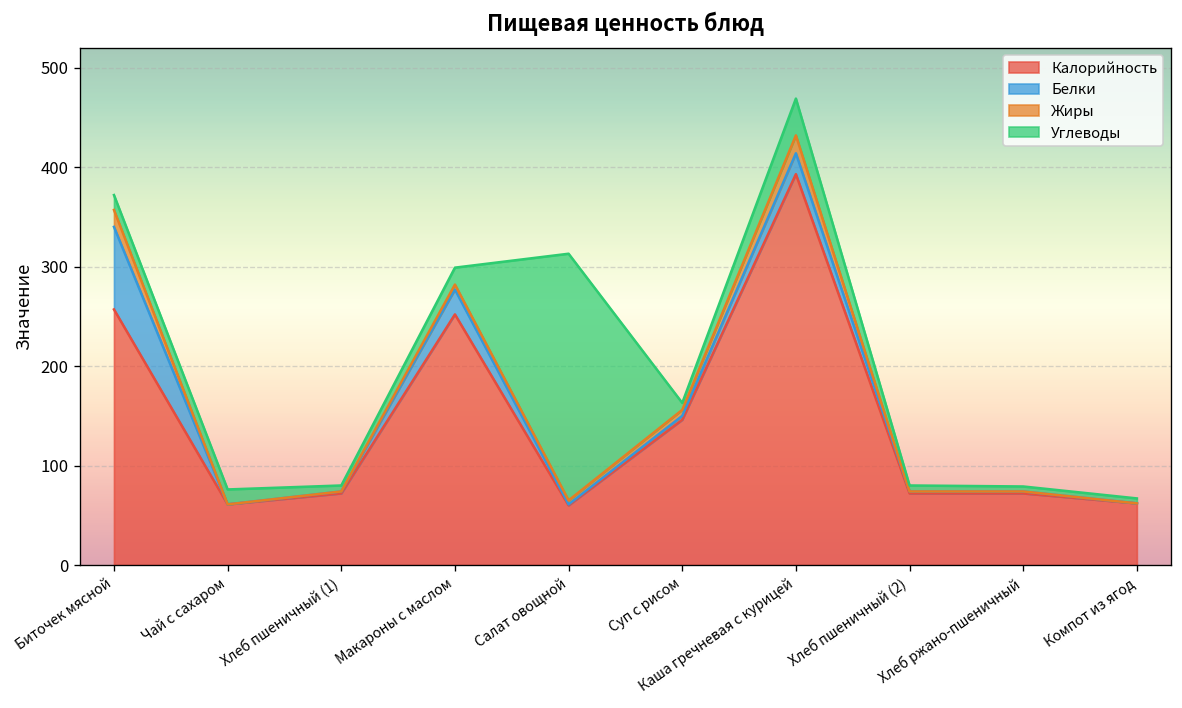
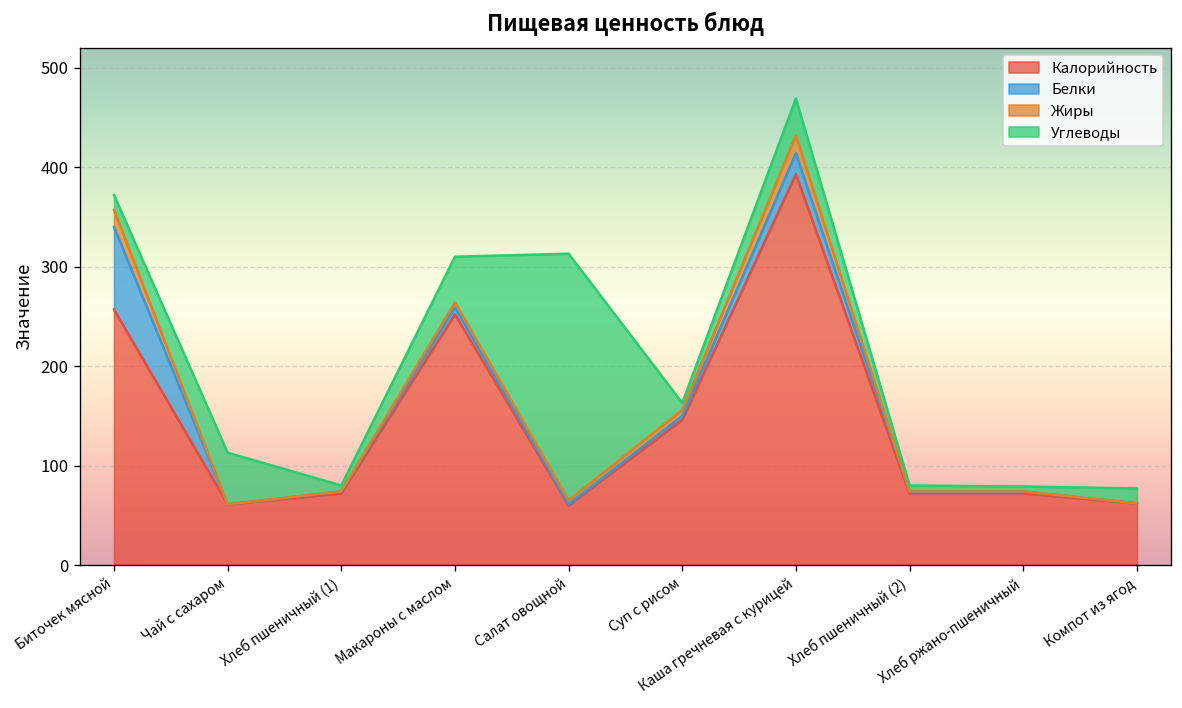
  {
    "Белки": {
      "Биточек мясной": 80,
-     "Макароны с маслом": 30,
+     "Макароны с маслом": 10,
      "Суп с рисом": 0,
      "Каша гречневая с курицей": 20
    },
    "Углеводы": {
      "Биточек мясной": 20,
-     "Чай с сахаром": 20,
+     "Чай с сахаром": 50,
      "Хлеб пшеничный (1)": 10,
-     "Макароны с маслом": 20,
+     "Макароны с маслом": 50,
      "Салат овощной": 250,
      "Суп с рисом": 10,
      "Каша гречневая с курицей": 40,
      "Хлеб пшеничный (2)": 10,
      "Хлеб ржано-пшеничный": 10,
-     "Компот из ягод": 10
+     "Компот из ягод": 20
    }
  }
